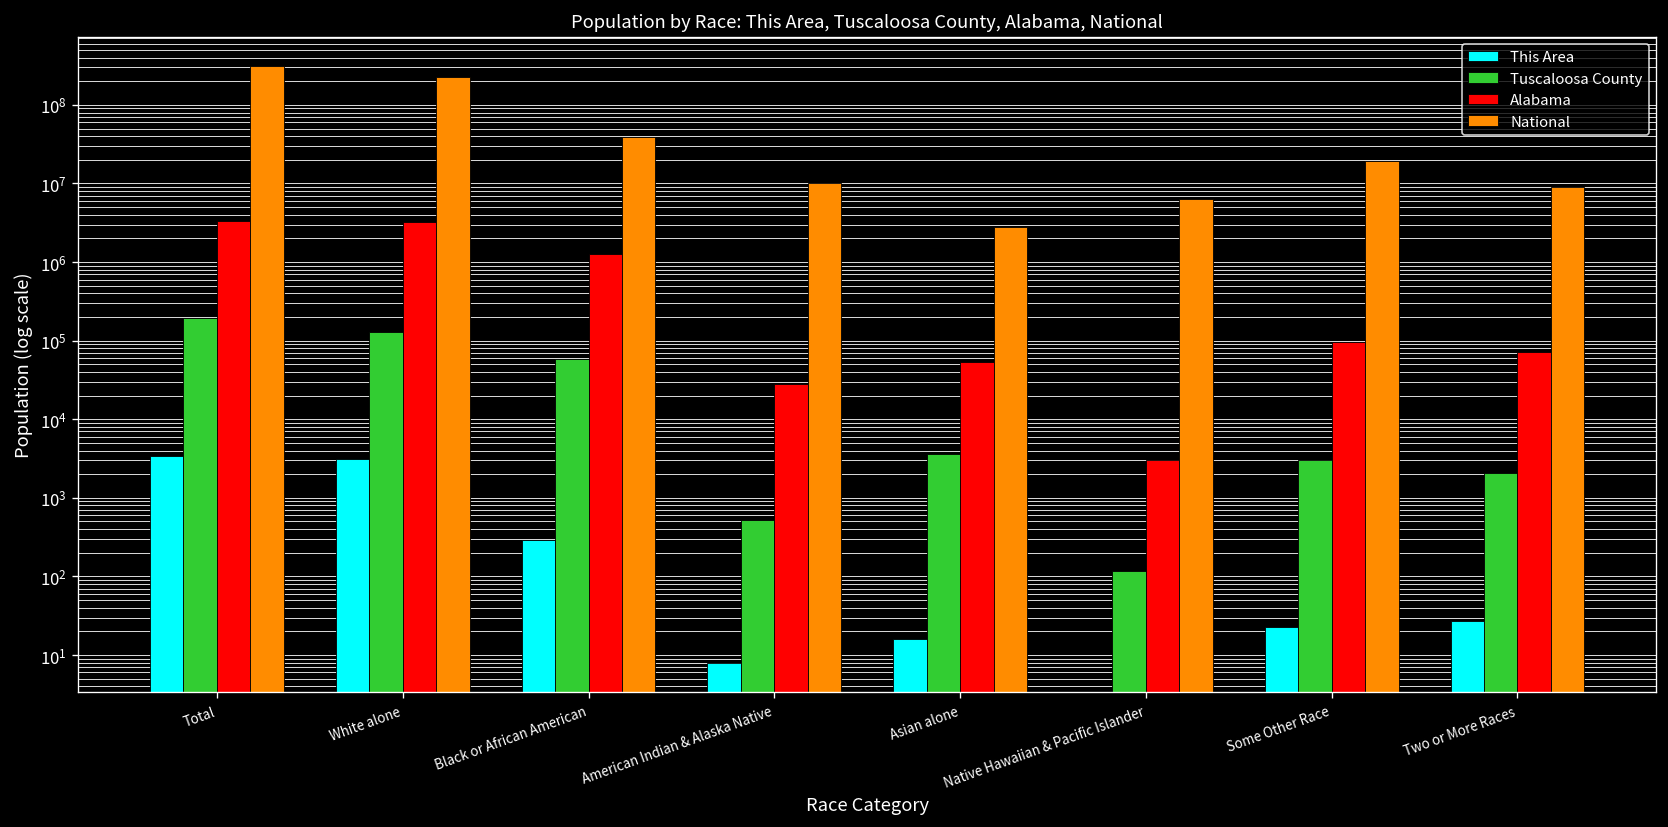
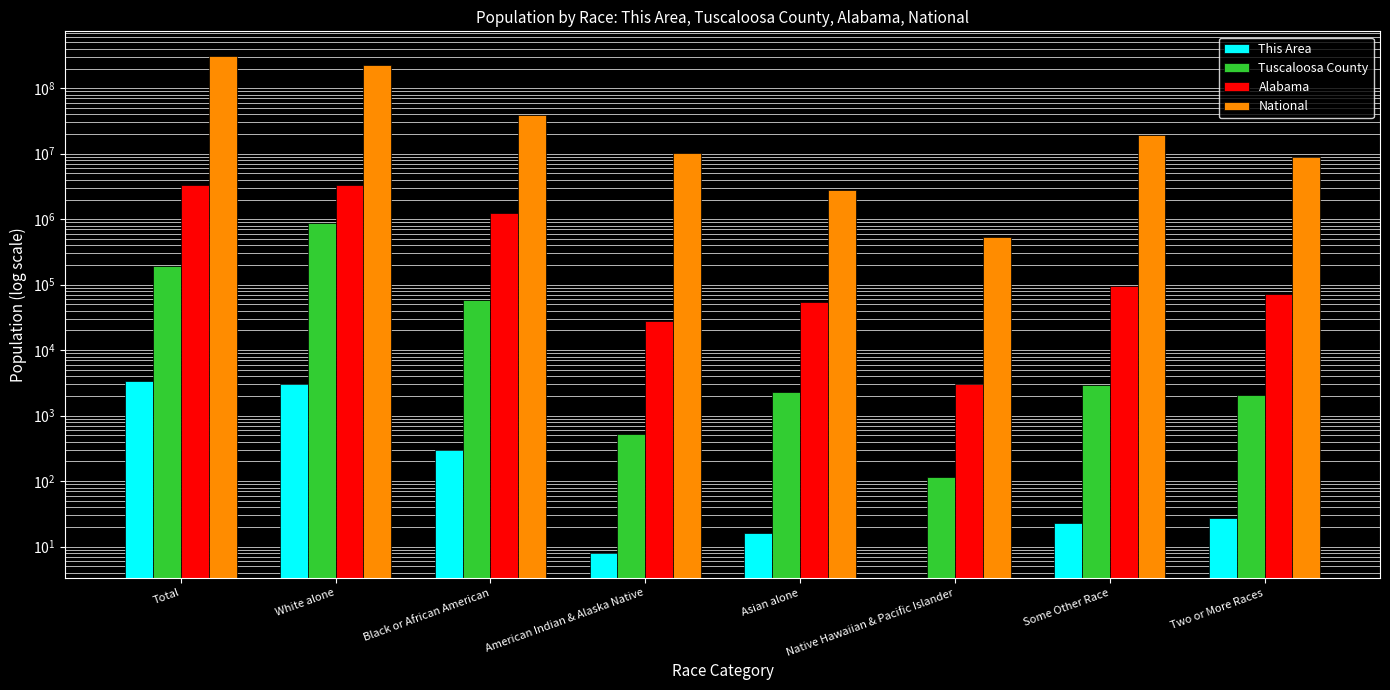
  {
    "This Area": {
      "Total": 3000,
      "White alone": 3000,
      "Black or African American": 300,
      "American Indian & Alaska Native": 8,
      "Asian alone": 16,
      "Some Other Race": 23,
      "Two or More Races": 27
    },
    "Tuscaloosa County": {
      "Total": 190000,
-     "White alone": 130000,
+     "White alone": 900000,
      "Black or African American": 60000,
      "American Indian & Alaska Native": 500,
-     "Asian alone": 4000,
+     "Asian alone": 2300,
      "Native Hawaiian & Pacific Islander": 120,
      "Some Other Race": 3000,
      "Two or More Races": 2100
    },
    "Alabama": {
      "Total": 3000000,
      "White alone": 3000000,
      "Black or African American": 1300000,
      "American Indian & Alaska Native": 28000,
      "Asian alone": 50000,
      "Native Hawaiian & Pacific Islander": 3000,
      "Some Other Race": 100000,
      "Two or More Races": 70000
    },
    "National": {
      "Total": 300000000,
      "White alone": 220000000,
      "Black or African American": 40000000,
      "American Indian & Alaska Native": 10000000,
      "Asian alone": 2800000,
-     "Native Hawaiian & Pacific Islander": 6000000,
+     "Native Hawaiian & Pacific Islander": 500000,
      "Some Other Race": 19000000,
      "Two or More Races": 9000000
    }
  }
